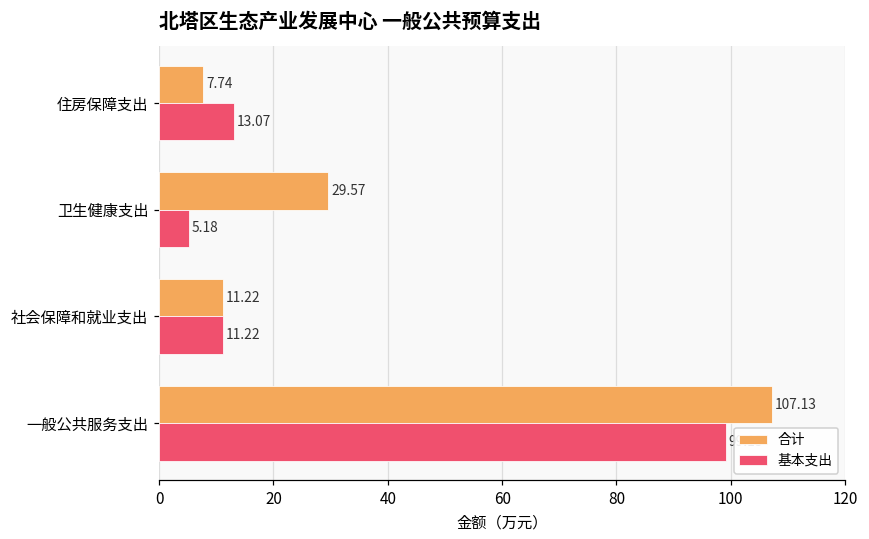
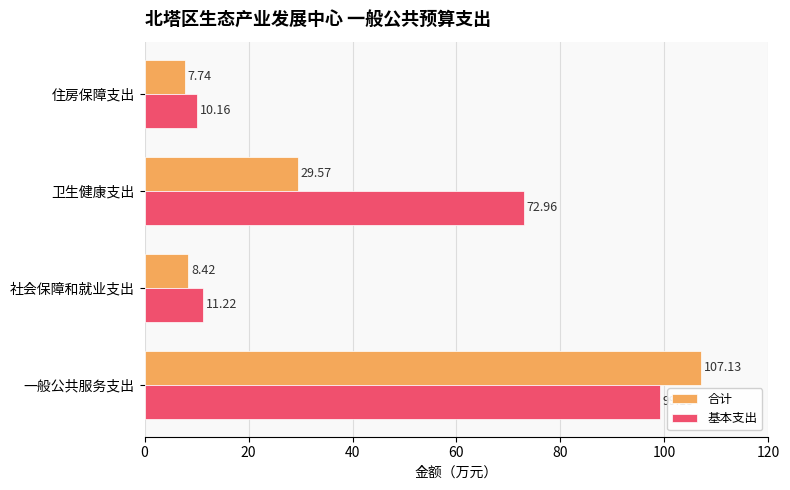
  {
    "合计": {
      "住房保障支出": 7.74,
      "卫生健康支出": 29.57,
-     "社会保障和就业支出": 11.22,
+     "社会保障和就业支出": 8.42,
      "一般公共服务支出": 107.13
    },
    "基本支出": {
-     "住房保障支出": 13.07,
-     "卫生健康支出": 5.18,
+     "住房保障支出": 10.16,
+     "卫生健康支出": 72.96,
      "社会保障和就业支出": 11.22
    }
  }
